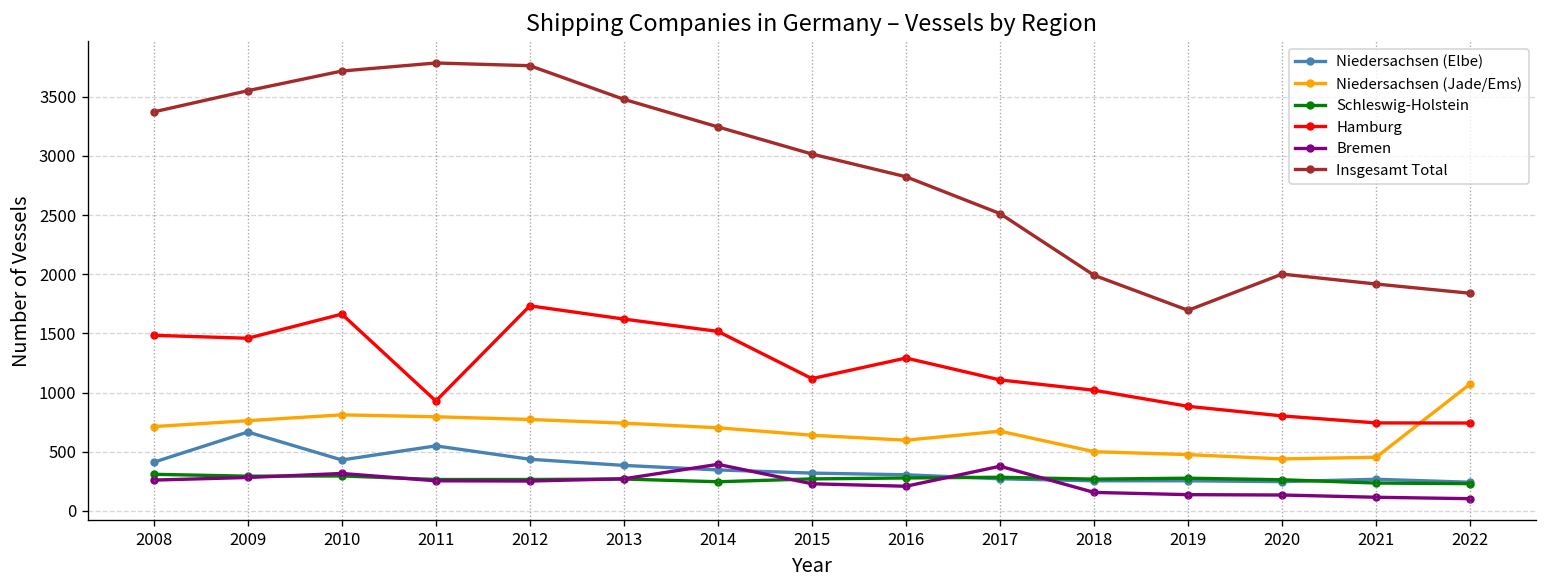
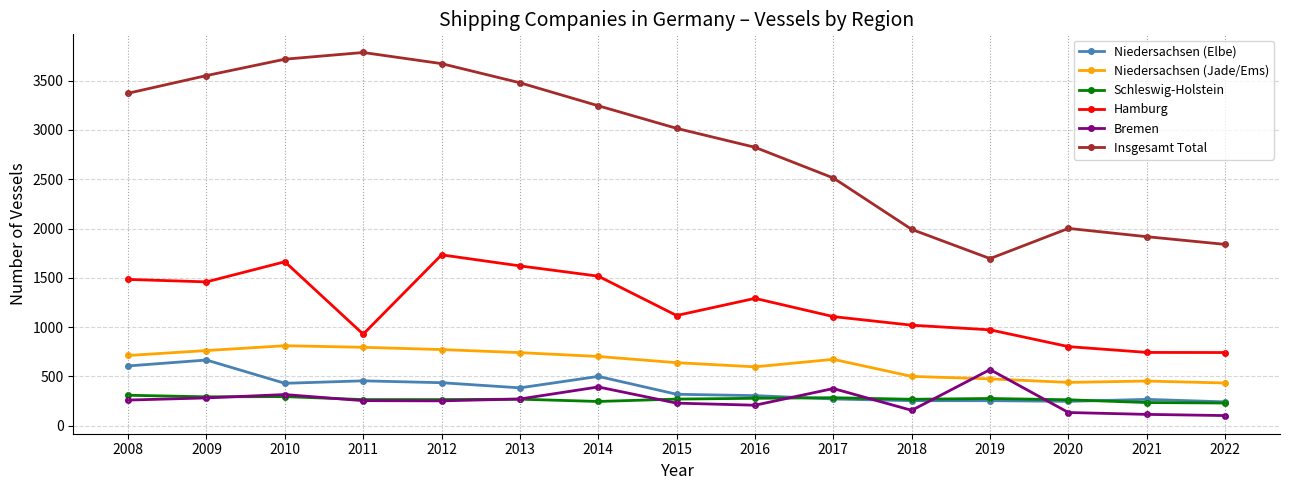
  {
    "Niedersachsen (Elbe)": {
-     "2008": 400,
+     "2008": 600,
      "2009": 700,
      "2010": 400,
-     "2011": 600,
+     "2011": 500,
      "2012": 400,
      "2013": 400,
-     "2014": 300,
+     "2014": 500,
      "2015": 300,
      "2016": 300,
      "2021": 300
    },
    "Niedersachsen (Jade/Ems)": {
      "2008": 700,
      "2009": 800,
      "2010": 800,
      "2011": 800,
      "2012": 800,
      "2013": 700,
      "2014": 700,
      "2015": 600,
      "2016": 600,
      "2017": 700,
      "2018": 500,
      "2019": 500,
      "2020": 400,
      "2021": 500,
-     "2022": 1100
+     "2022": 400
    },
    "Schleswig-Holstein": {
      "2008": 300,
      "2014": 200,
      "2015": 300,
      "2016": 300,
      "2021": 200
    },
    "Hamburg": {
      "2008": 1500,
      "2009": 1500,
      "2010": 1700,
      "2011": 900,
      "2012": 1700,
      "2013": 1600,
      "2014": 1500,
      "2015": 1100,
      "2016": 1300,
      "2017": 1100,
      "2018": 1000,
-     "2019": 900,
+     "2019": 1000,
      "2020": 800,
      "2021": 700,
      "2022": 700
    },
    "Bremen": {
      "2008": 300,
      "2014": 400,
      "2015": 200,
      "2016": 200,
      "2017": 400,
      "2018": 200,
-     "2019": 100,
+     "2019": 600,
      "2020": 100,
      "2021": 100,
      "2022": 100
    },
    "Insgesamt Total": {
      "2008": 3400,
      "2009": 3600,
      "2010": 3700,
      "2011": 3800,
-     "2012": 3800,
+     "2012": 3700,
      "2013": 3500,
      "2014": 3200,
      "2015": 3000,
      "2016": 2800,
      "2017": 2500,
      "2018": 2000,
      "2019": 1700,
      "2020": 2000,
      "2021": 1900,
      "2022": 1800
    }
  }
